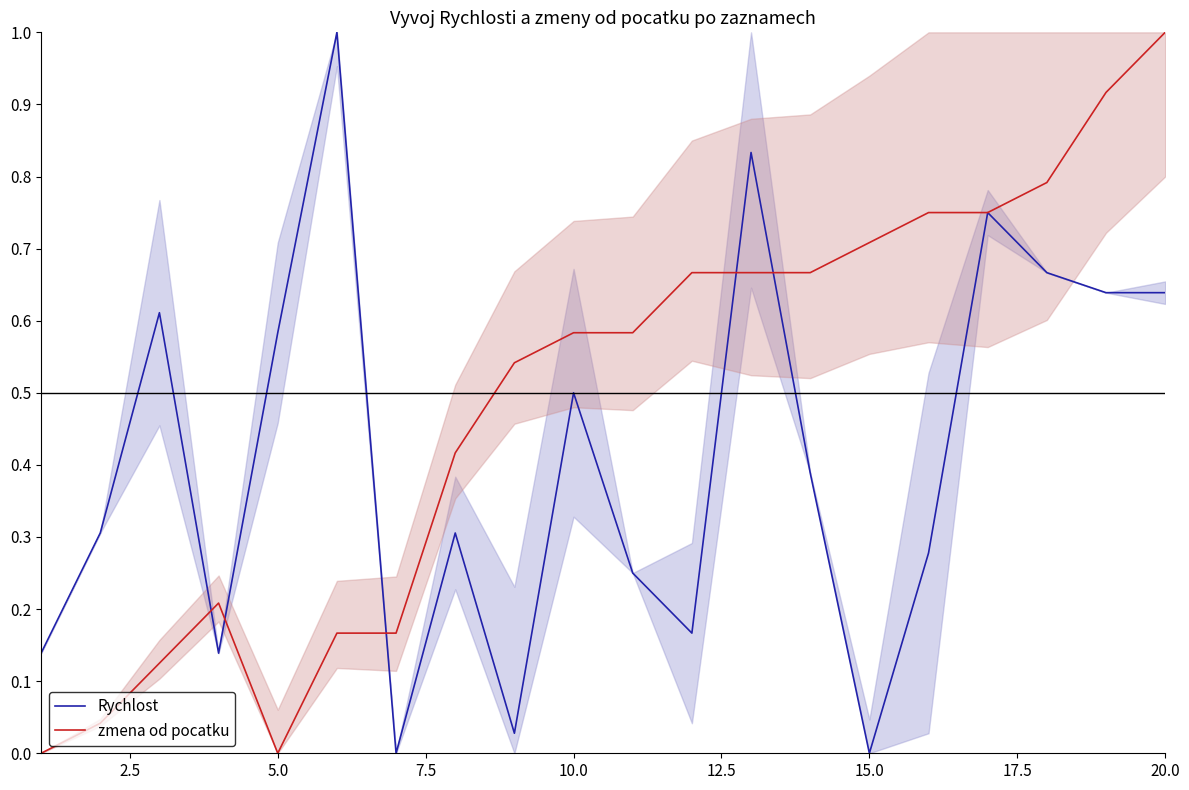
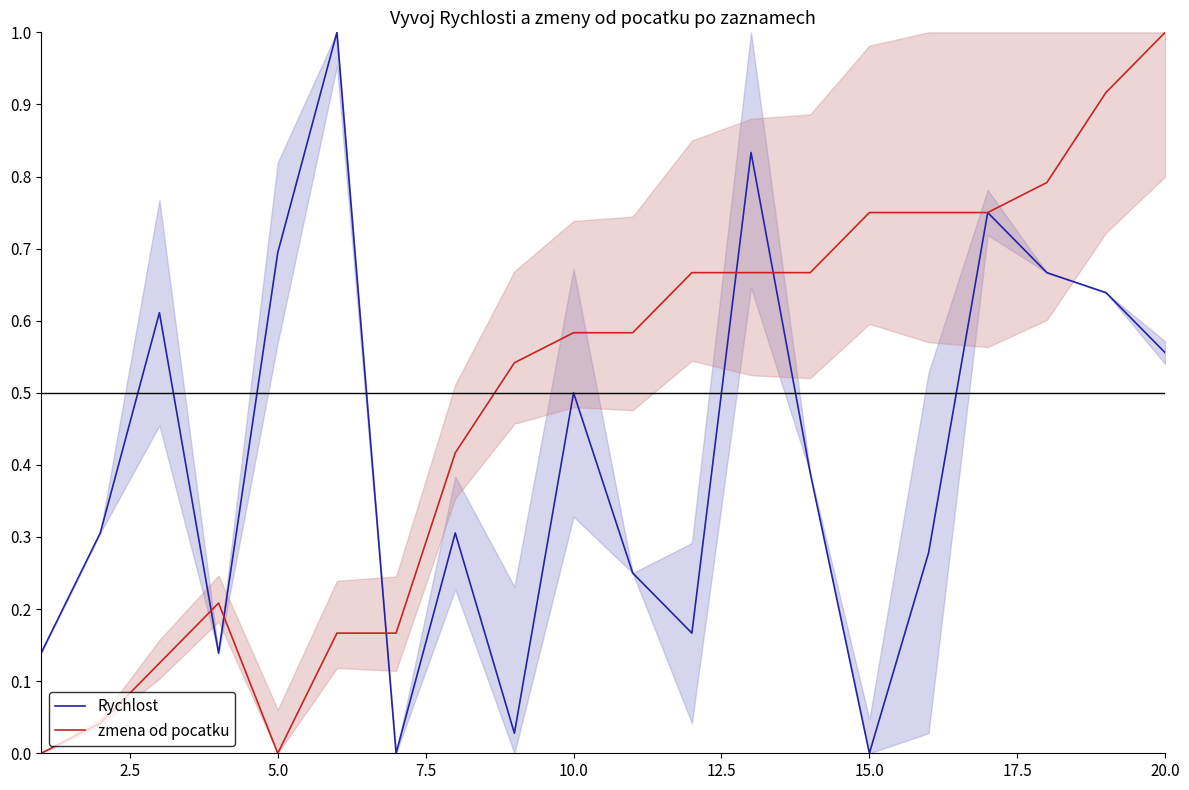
  {
    "Rychlost": {
-     "5.0": 0.58,
+     "5.0": 0.69,
      "10.0": 0.50,
      "15.0": 0.00,
-     "20.0": 0.64
+     "20.0": 0.56
    },
    "zmena od pocatku": {
      "5.0": 0.00,
      "10.0": 0.58,
-     "15.0": 0.71
+     "15.0": 0.75
    }
  }
